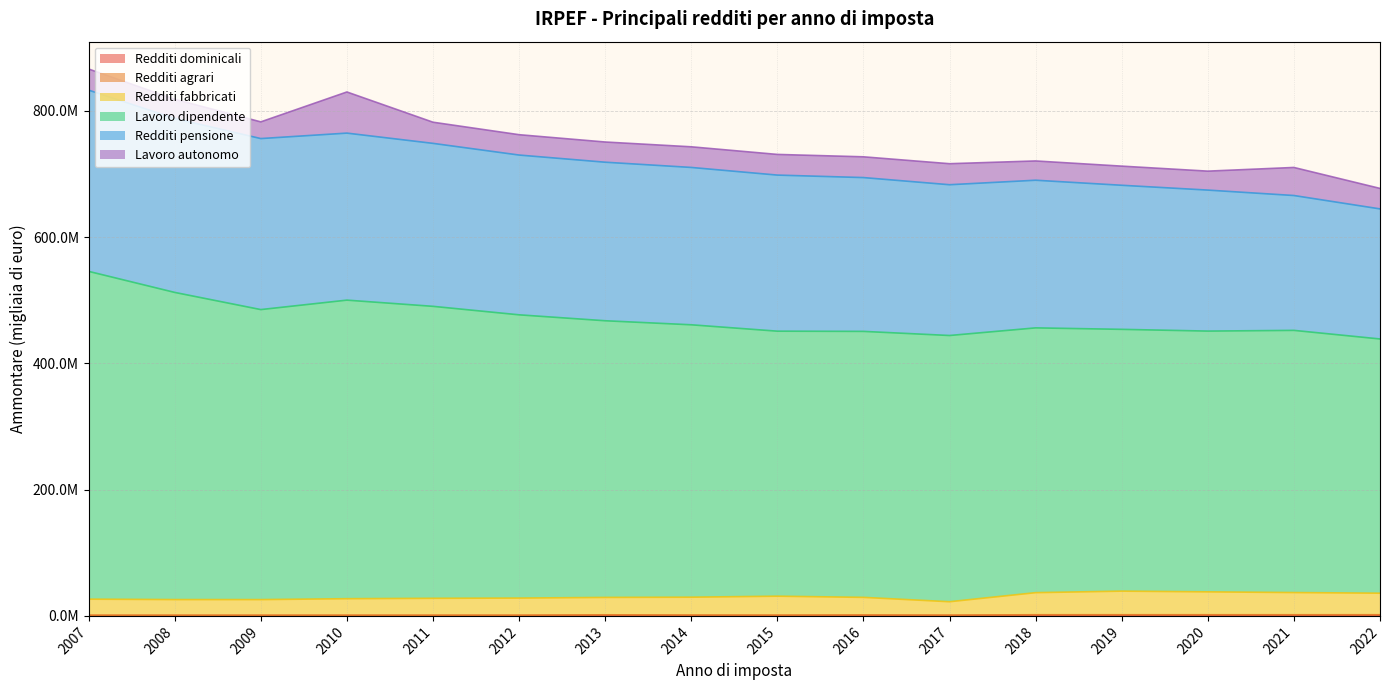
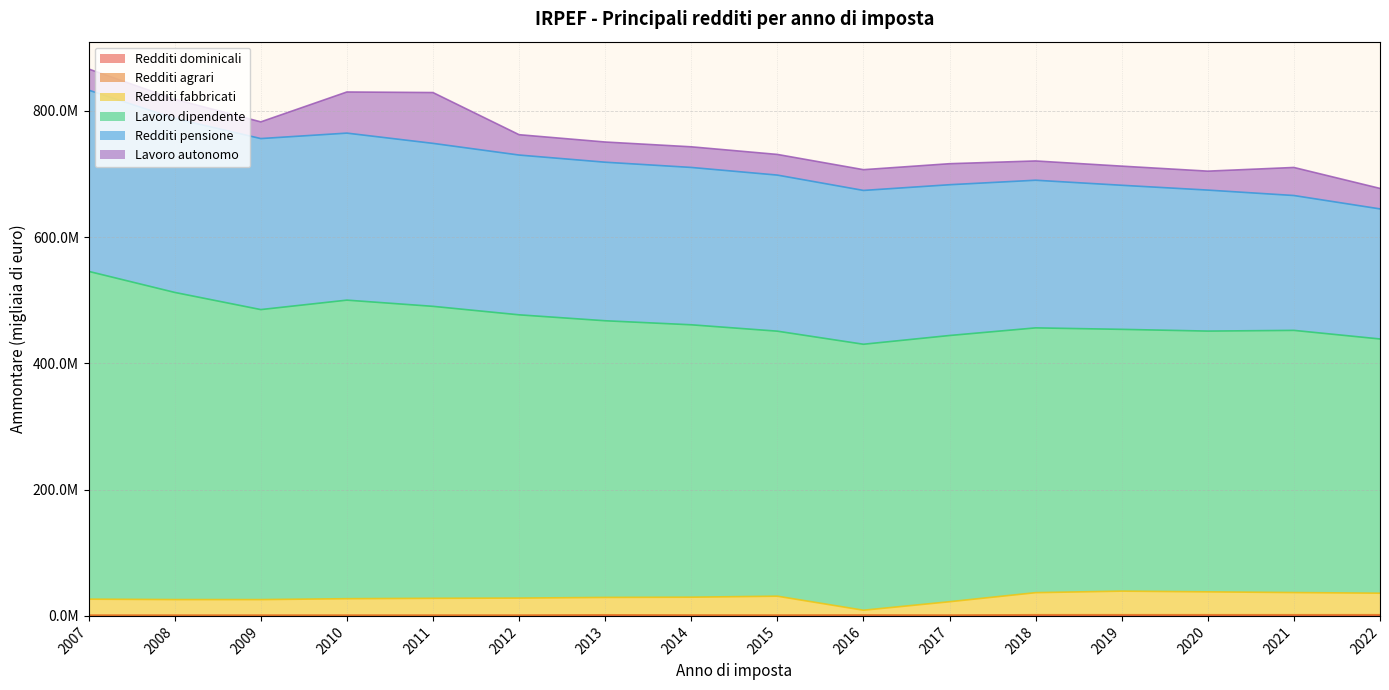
  {
    "Redditi fabbricati": {
      "2007": 30000000,
      "2008": 20000000,
      "2009": 20000000,
      "2010": 30000000,
      "2011": 30000000,
      "2012": 30000000,
      "2013": 30000000,
      "2014": 30000000,
      "2015": 30000000,
-     "2016": 30000000,
+     "2016": 10000000,
      "2017": 20000000,
      "2018": 40000000,
      "2019": 40000000,
      "2020": 40000000,
      "2021": 40000000,
      "2022": 30000000
    },
    "Lavoro dipendente": {
      "2007": 520000000,
      "2008": 490000000,
      "2009": 460000000,
      "2010": 470000000,
      "2011": 460000000,
      "2012": 450000000,
      "2013": 440000000,
      "2014": 430000000,
      "2015": 420000000,
      "2016": 420000000,
      "2017": 420000000,
      "2018": 420000000,
      "2019": 410000000,
      "2020": 410000000,
      "2021": 420000000,
      "2022": 400000000
    },
    "Redditi pensione": {
      "2007": 290000000,
      "2009": 270000000,
      "2010": 260000000,
      "2011": 260000000,
      "2012": 250000000,
      "2013": 250000000,
      "2014": 250000000,
      "2015": 250000000,
      "2016": 240000000,
      "2017": 240000000,
      "2018": 230000000,
      "2019": 230000000,
      "2020": 220000000,
      "2021": 210000000,
      "2022": 210000000
    },
    "Lavoro autonomo": {
      "2007": 30000000,
      "2009": 30000000,
      "2010": 70000000,
-     "2011": 30000000,
+     "2011": 80000000,
      "2012": 30000000,
      "2013": 30000000,
      "2014": 30000000,
      "2015": 30000000,
      "2016": 30000000,
      "2017": 30000000,
      "2018": 30000000,
      "2019": 30000000,
      "2020": 30000000,
      "2021": 40000000,
      "2022": 30000000
    }
  }
